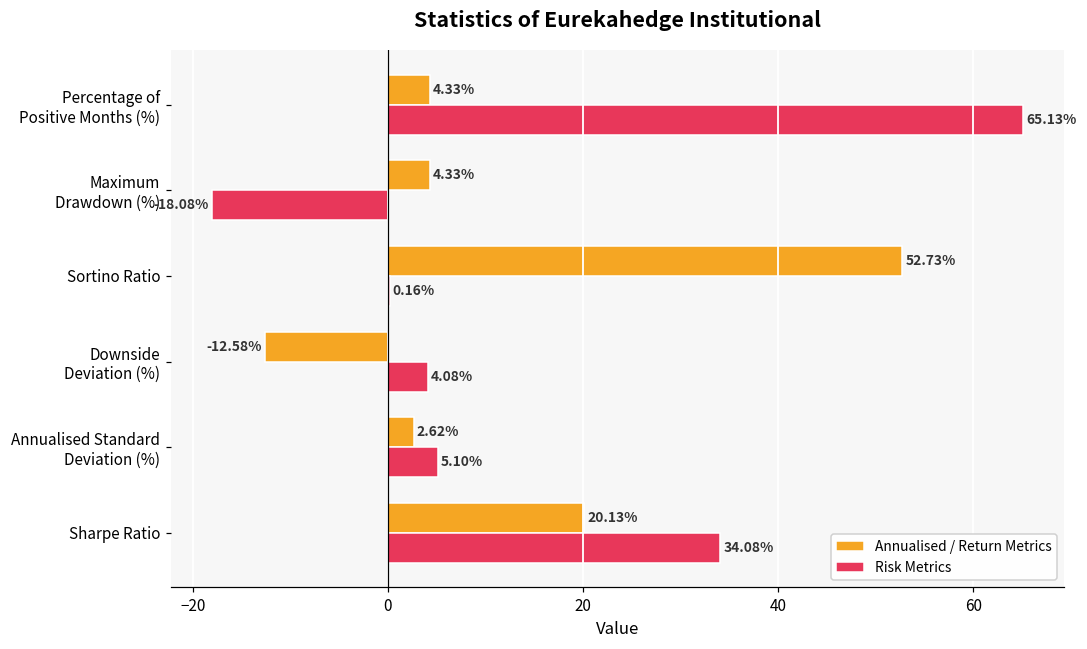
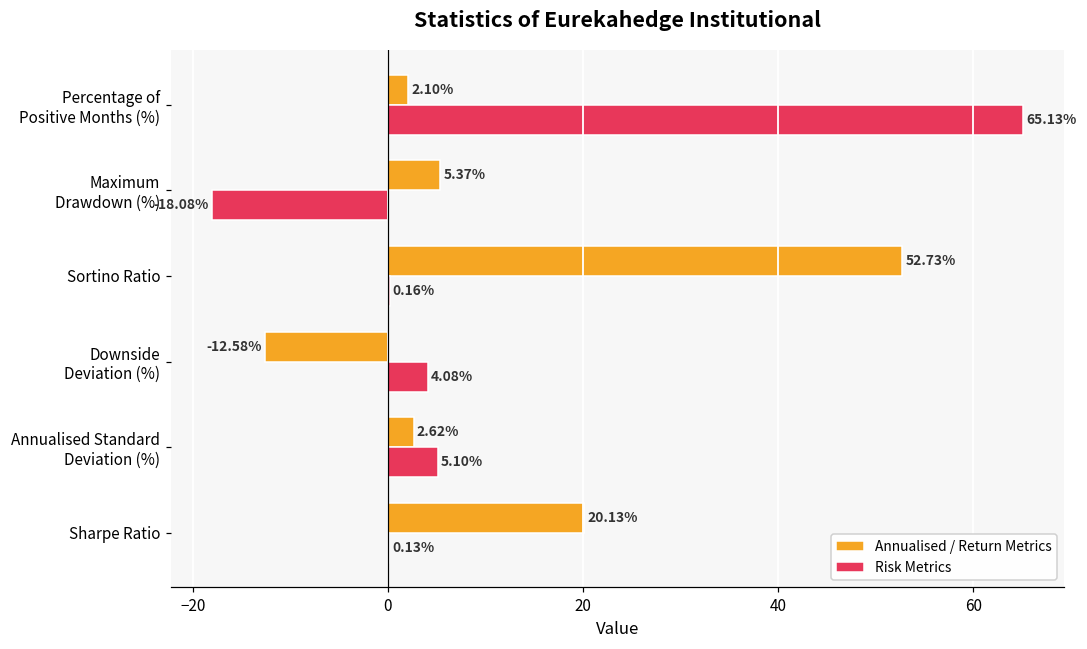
  {
    "Annualised / Return Metrics": {
-     "Percentage of Positive Months (%)": "4.33%",
-     "Maximum Drawdown (%)": "4.33%",
+     "Percentage of Positive Months (%)": "2.10%",
+     "Maximum Drawdown (%)": "5.37%",
      "Sortino Ratio": "52.73%",
      "Downside Deviation (%)": "-12.58%",
      "Annualised Standard Deviation (%)": "2.62%",
      "Sharpe Ratio": "20.13%"
    },
    "Risk Metrics": {
      "Percentage of Positive Months (%)": "65.13%",
      "Maximum Drawdown (%)": "-18.08%",
      "Sortino Ratio": "0.16%",
      "Downside Deviation (%)": "4.08%",
      "Annualised Standard Deviation (%)": "5.10%",
-     "Sharpe Ratio": "34.08%"
+     "Sharpe Ratio": "0.13%"
    }
  }
